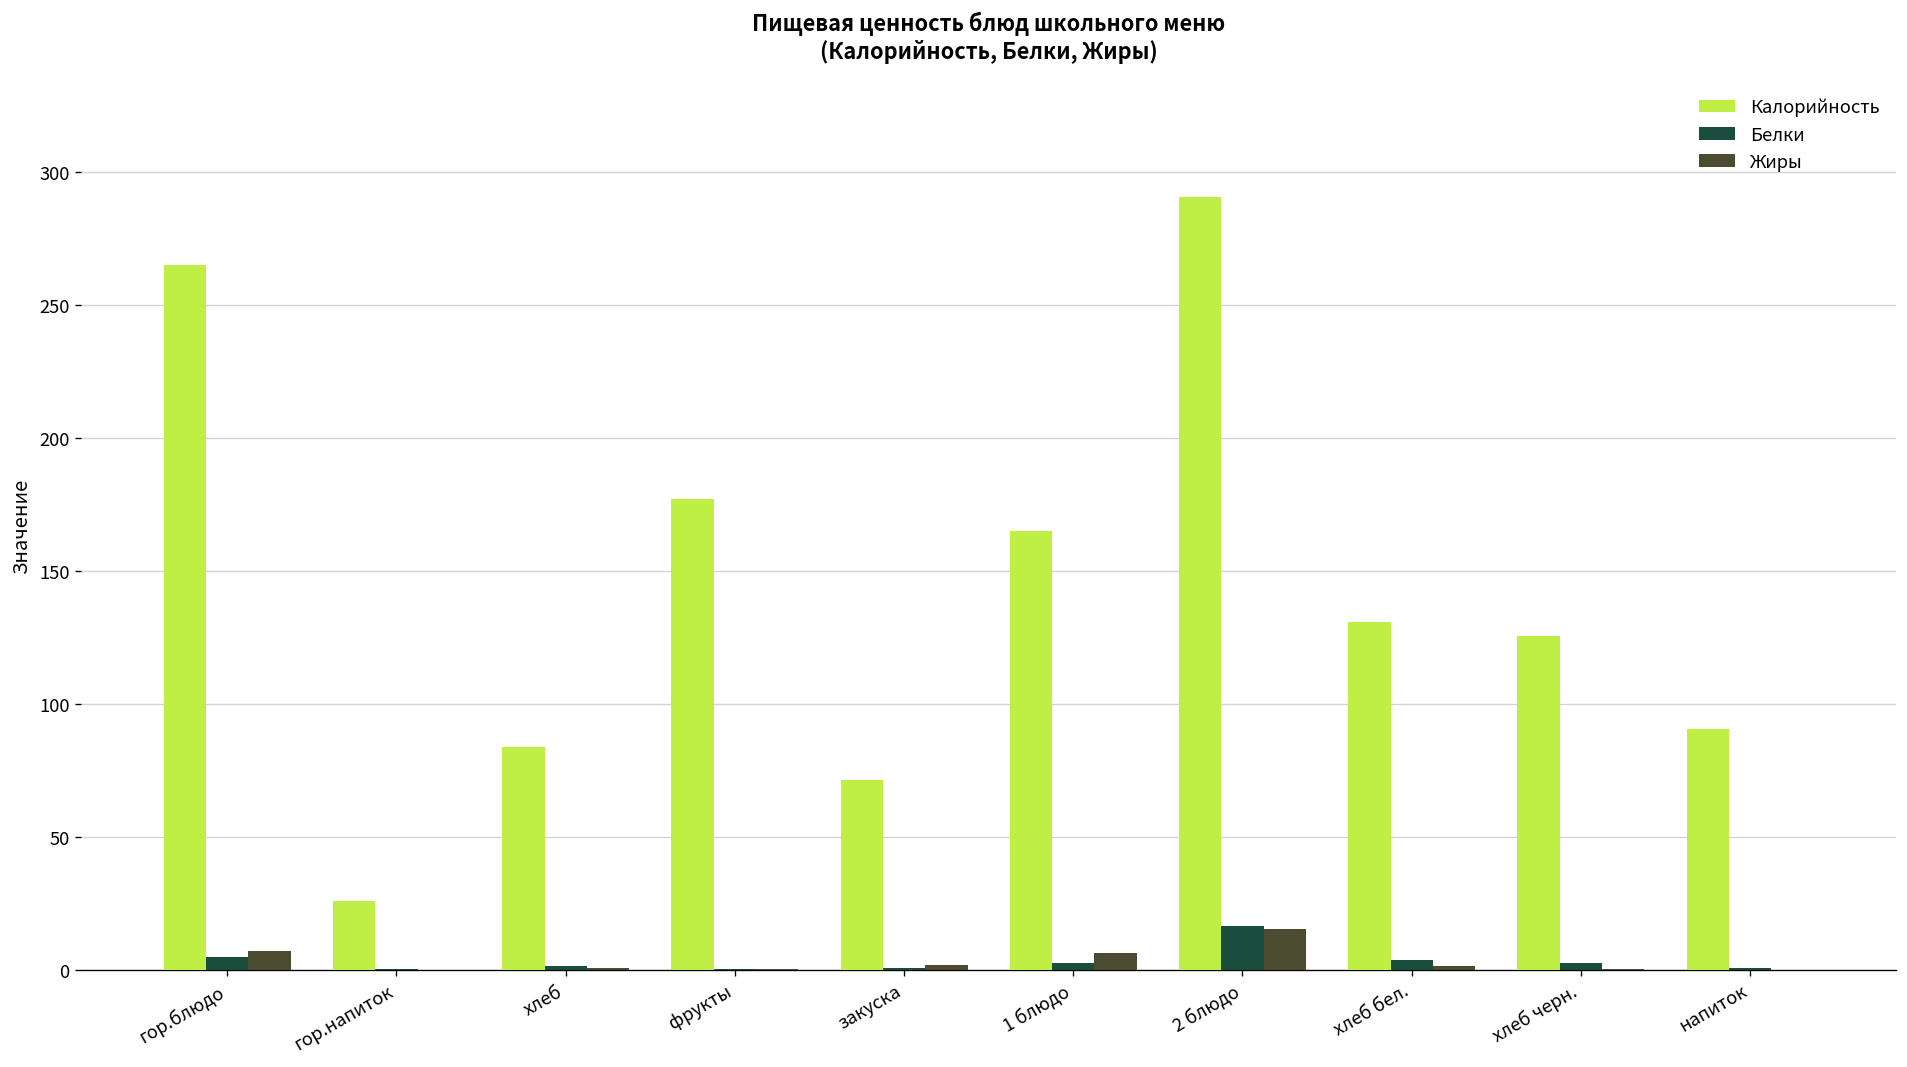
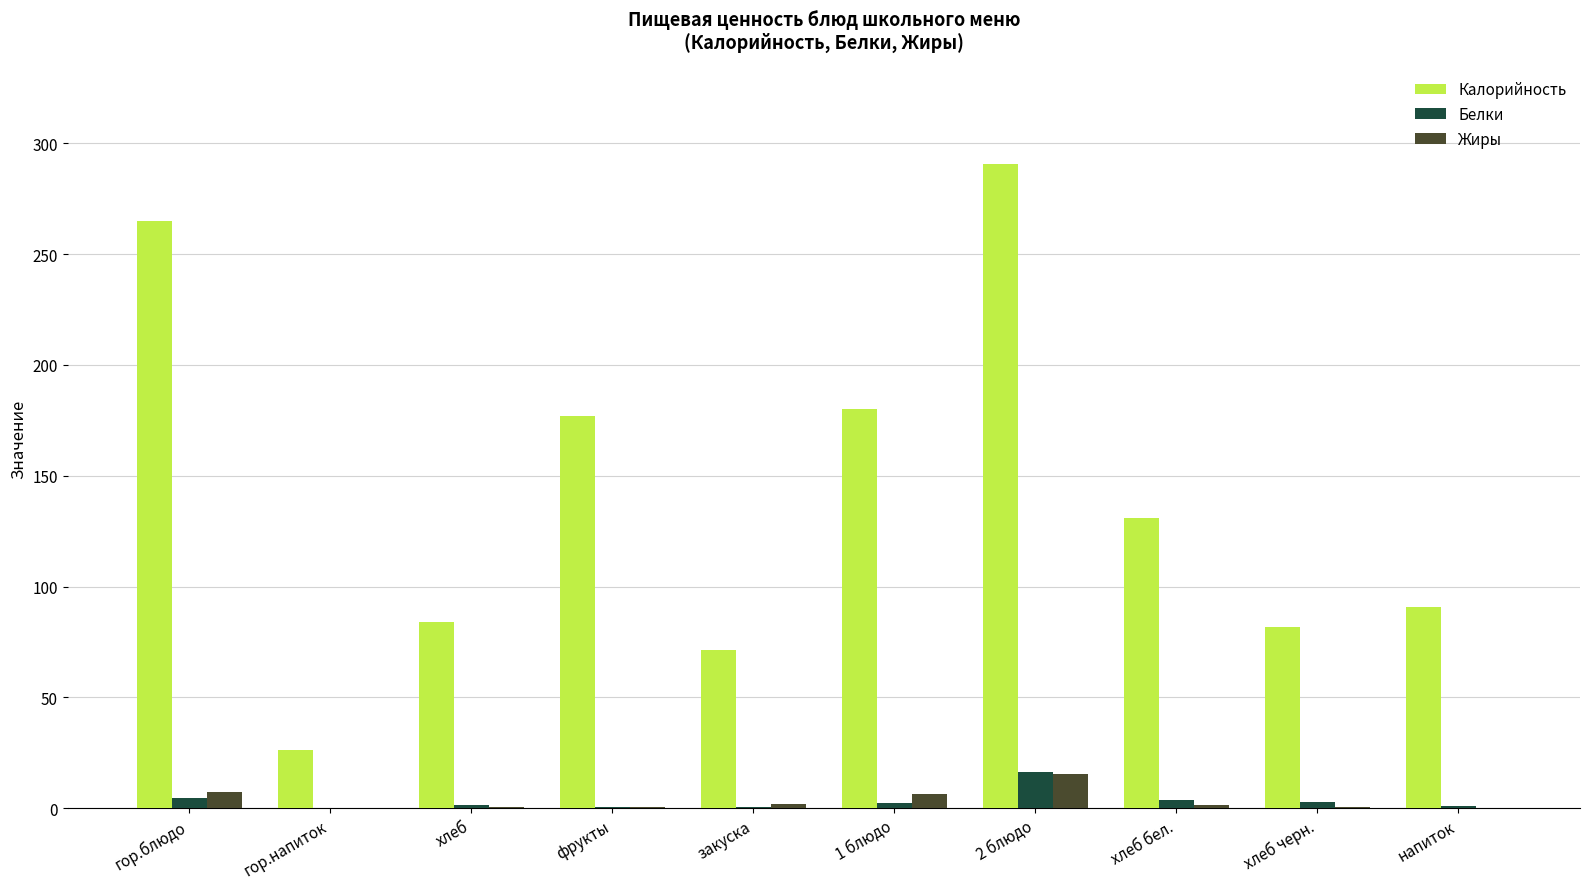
  {
    "Калорийность": {
      "гор.блюдо": 265,
      "гор.напиток": 26,
      "хлеб": 84,
      "фрукты": 177,
      "закуска": 71,
-     "1 блюдо": 165,
+     "1 блюдо": 180,
      "2 блюдо": 291,
      "хлеб бел.": 131,
-     "хлеб черн.": 126,
+     "хлеб черн.": 82,
      "напиток": 91
    }
  }
